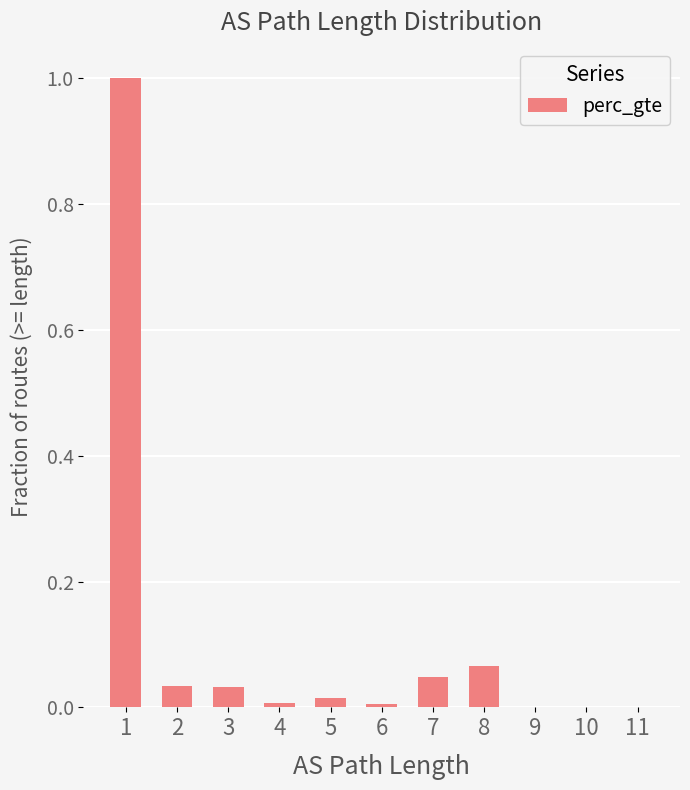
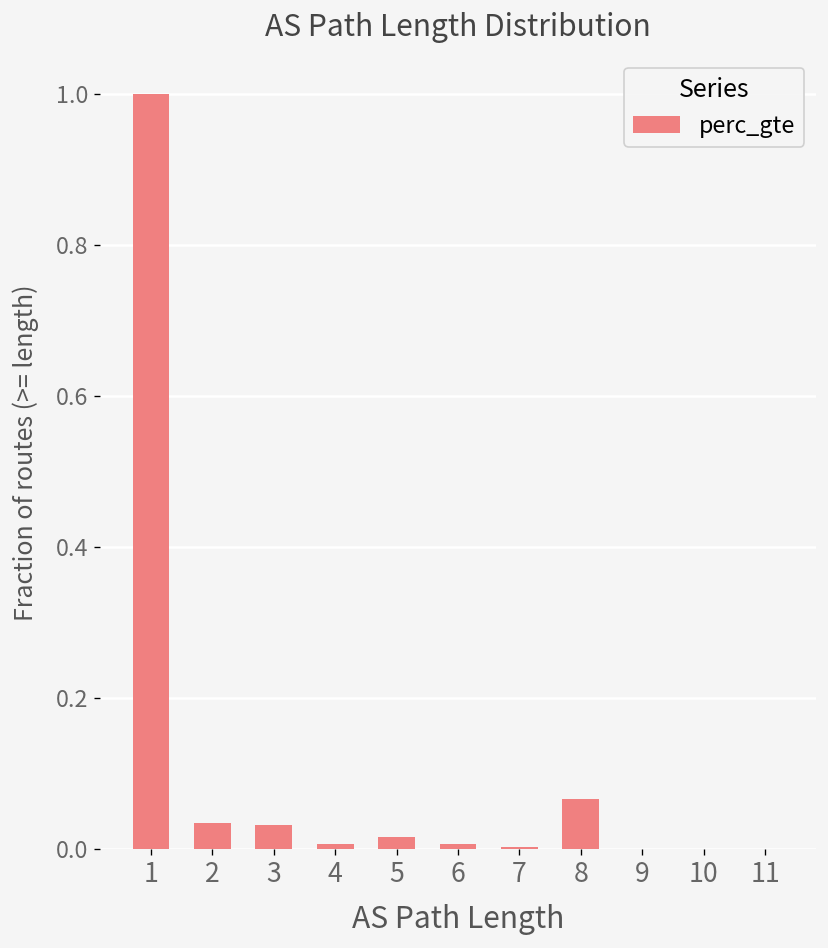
  {
    "1": 1.00,
    "2": 0.03,
    "3": 0.03,
    "4": 0.01,
    "5": 0.02,
    "6": 0.01,
-   "7": 0.05,
+   "7": 0.00,
    "8": 0.07
  }
